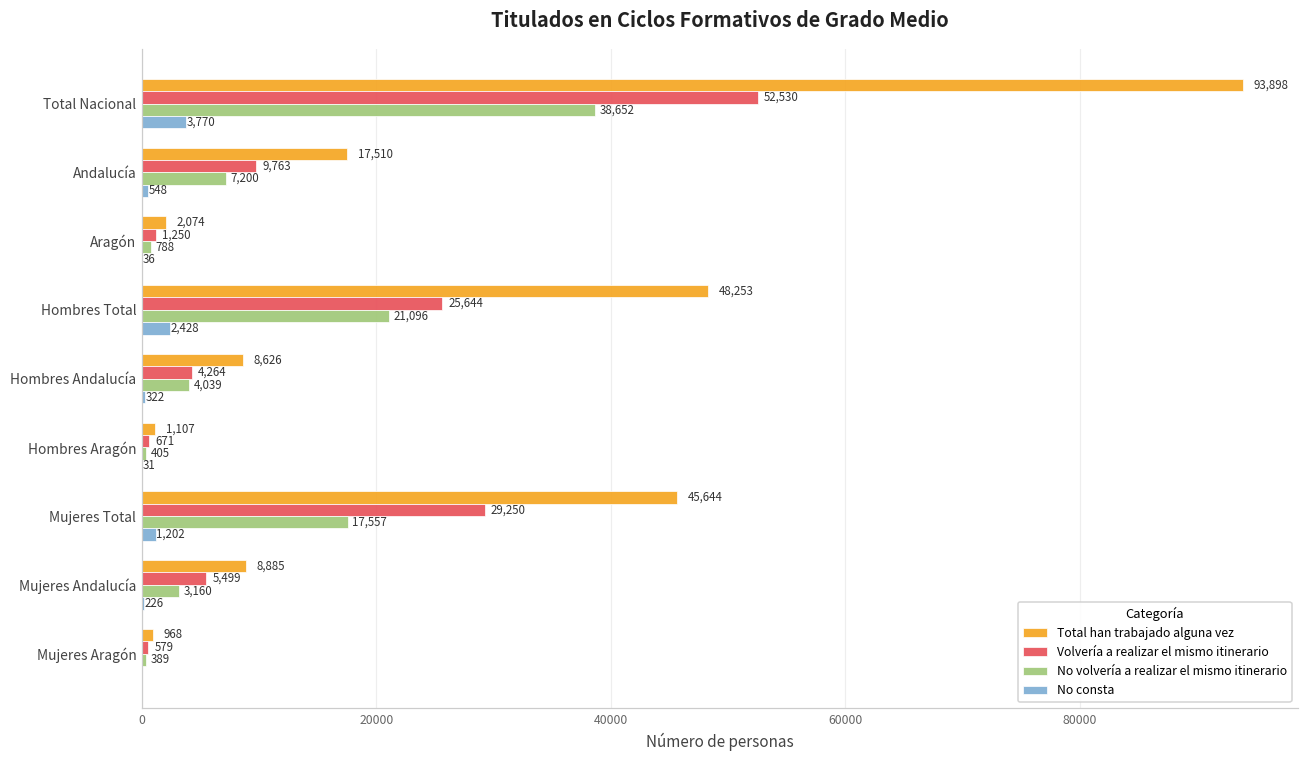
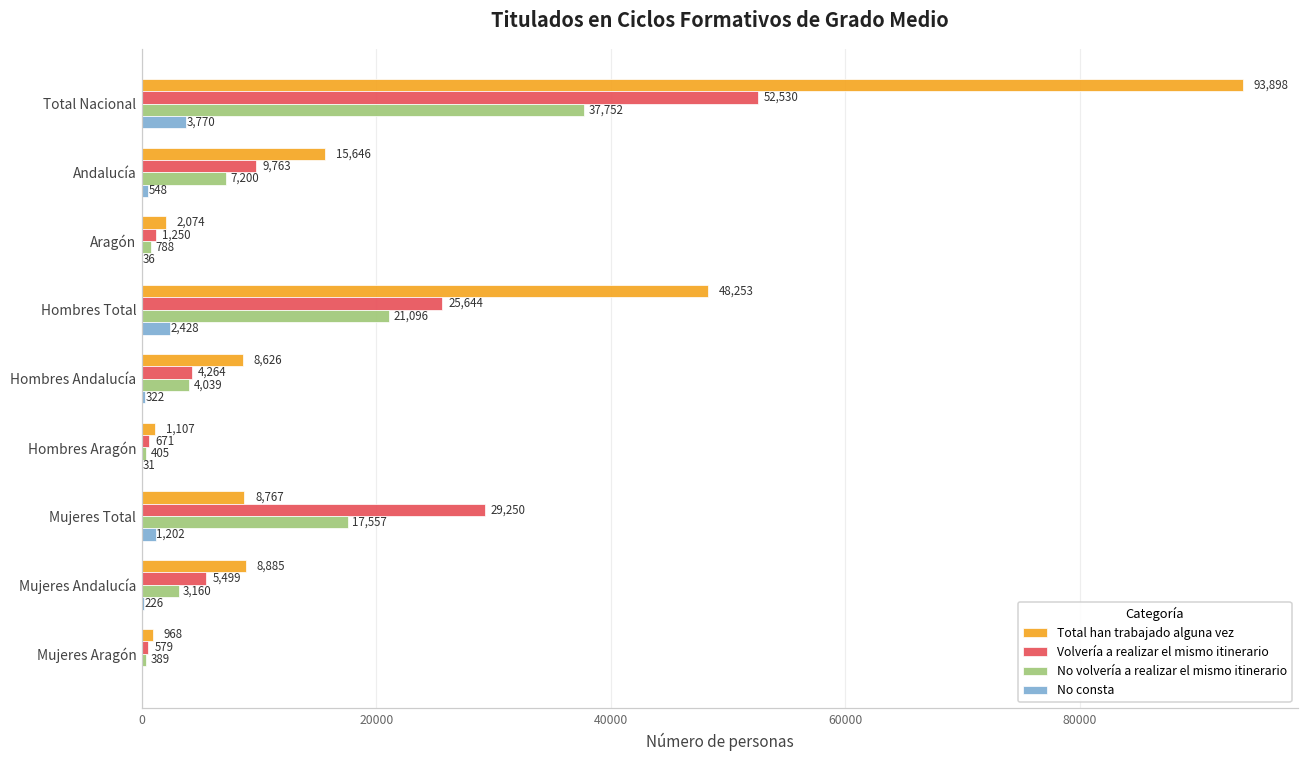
  {
    "Total han trabajado alguna vez": {
      "Total Nacional": "93,898",
-     "Andalucía": "17,510",
+     "Andalucía": "15,646",
      "Aragón": "2,074",
      "Hombres Total": "48,253",
      "Hombres Andalucía": "8,626",
      "Hombres Aragón": "1,107",
-     "Mujeres Total": "45,644",
+     "Mujeres Total": "8,767",
      "Mujeres Andalucía": "8,885",
      "Mujeres Aragón": "968"
    },
    "Volvería a realizar el mismo itinerario": {
      "Total Nacional": "52,530",
      "Andalucía": "9,763",
      "Aragón": "1,250",
      "Hombres Total": "25,644",
      "Hombres Andalucía": "4,264",
      "Hombres Aragón": "671",
      "Mujeres Total": "29,250",
      "Mujeres Andalucía": "5,499",
      "Mujeres Aragón": "579"
    },
    "No volvería a realizar el mismo itinerario": {
-     "Total Nacional": "38,652",
+     "Total Nacional": "37,752",
      "Andalucía": "7,200",
      "Aragón": "788",
      "Hombres Total": "21,096",
      "Hombres Andalucía": "4,039",
      "Hombres Aragón": "405",
      "Mujeres Total": "17,557",
      "Mujeres Andalucía": "3,160",
      "Mujeres Aragón": "389"
    },
    "No consta": {
      "Total Nacional": "3,770",
      "Andalucía": "548",
      "Aragón": "36",
      "Hombres Total": "2,428",
      "Hombres Andalucía": "322",
      "Hombres Aragón": "31",
      "Mujeres Total": "1,202",
      "Mujeres Andalucía": "226"
    }
  }
